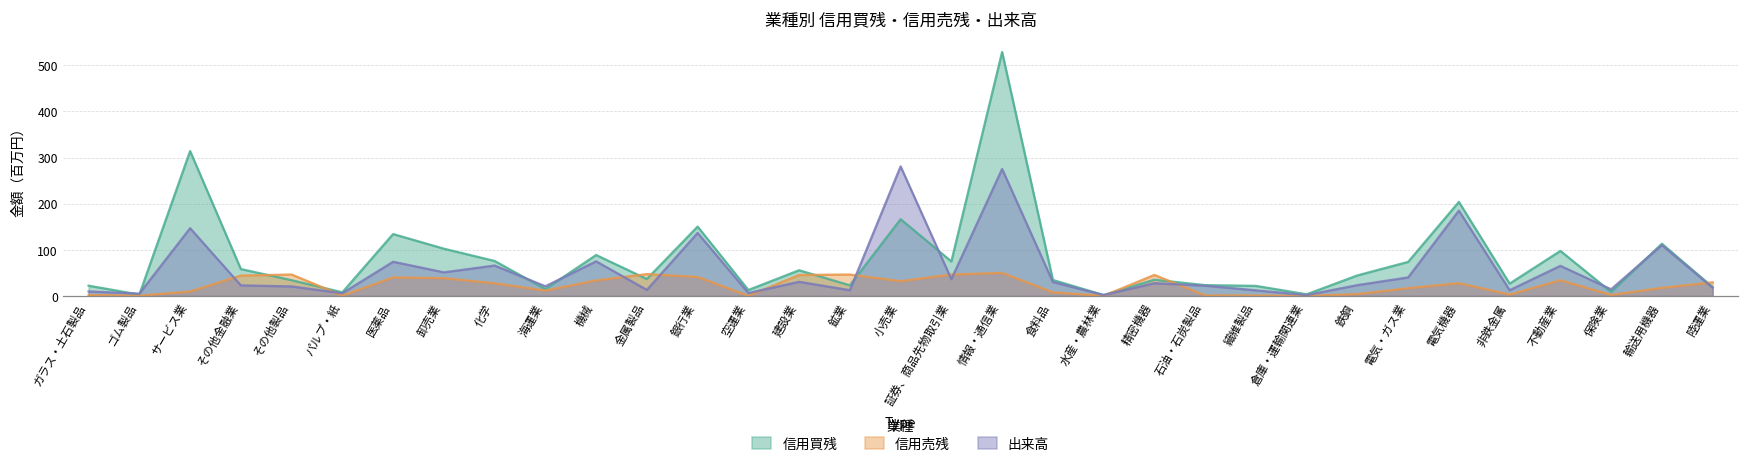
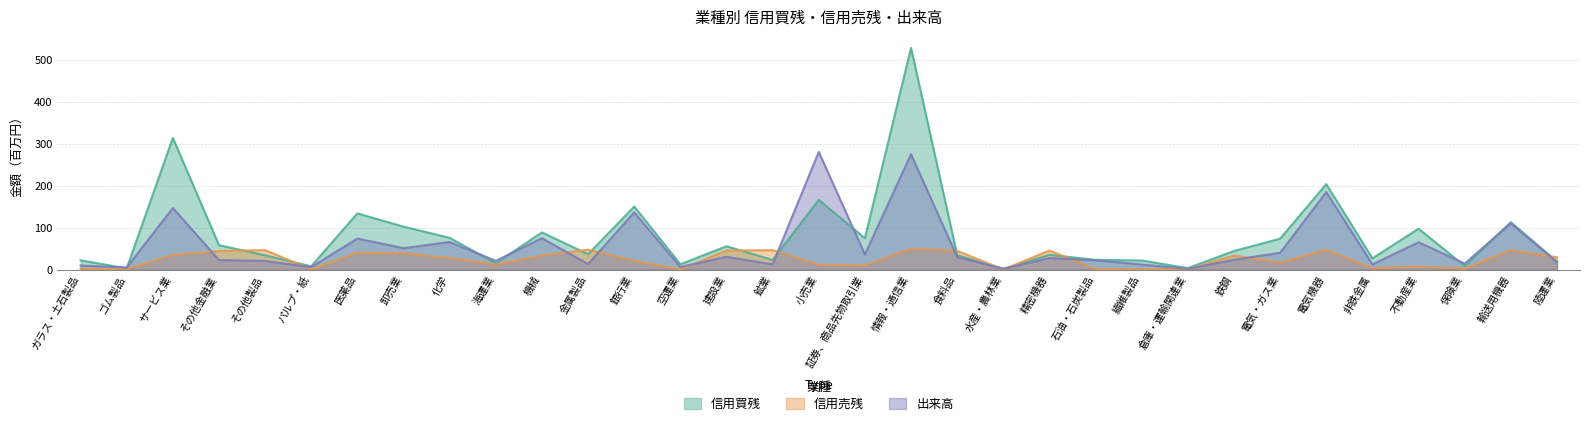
  {
    "信用売残": {
      "ガラス・土石製品": 0,
-     "サービス業": 10,
+     "サービス業": 40,
      "その他金融業": 40,
      "その他製品": 50,
      "医薬品": 40,
      "卸売業": 40,
      "化学": 30,
      "機械": 30,
      "金属製品": 50,
-     "銀行業": 40,
+     "銀行業": 20,
      "空運業": 0,
      "建設業": 50,
      "鉱業": 50,
-     "小売業": 30,
-     "証券、商品先物取引業": 50,
+     "小売業": 10,
+     "証券、商品先物取引業": 10,
      "情報・通信業": 50,
-     "食料品": 10,
+     "食料品": 40,
      "精密機器": 50,
      "石油・石炭製品": 0,
      "繊維製品": 0,
-     "鉄鋼": 0,
+     "鉄鋼": 30,
      "電気・ガス業": 20,
-     "電気機器": 30,
+     "電気機器": 50,
      "非鉄金属": 0,
-     "不動産業": 30,
+     "不動産業": 10,
      "保険業": 0,
-     "輸送用機器": 20,
+     "輸送用機器": 50,
      "陸運業": 30
    }
  }
